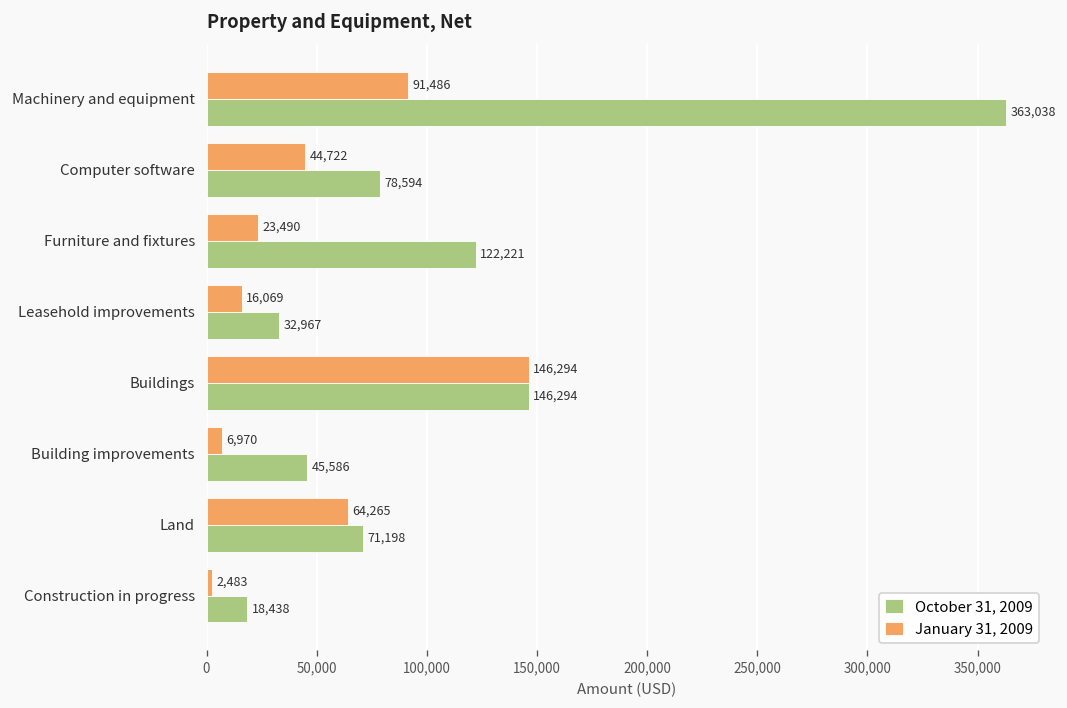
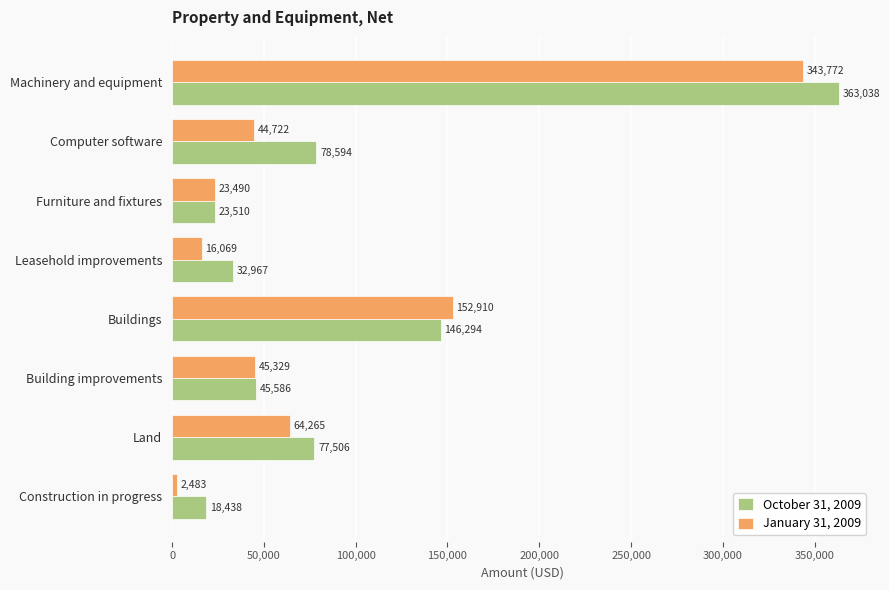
  {
    "October 31, 2009": {
      "Machinery and equipment": "363,038",
      "Computer software": "78,594",
-     "Furniture and fixtures": "122,221",
+     "Furniture and fixtures": "23,510",
      "Leasehold improvements": "32,967",
      "Buildings": "146,294",
      "Building improvements": "45,586",
-     "Land": "71,198",
+     "Land": "77,506",
      "Construction in progress": "18,438"
    },
    "January 31, 2009": {
-     "Machinery and equipment": "91,486",
+     "Machinery and equipment": "343,772",
      "Computer software": "44,722",
      "Furniture and fixtures": "23,490",
      "Leasehold improvements": "16,069",
-     "Buildings": "146,294",
-     "Building improvements": "6,970",
+     "Buildings": "152,910",
+     "Building improvements": "45,329",
      "Land": "64,265",
      "Construction in progress": "2,483"
    }
  }
